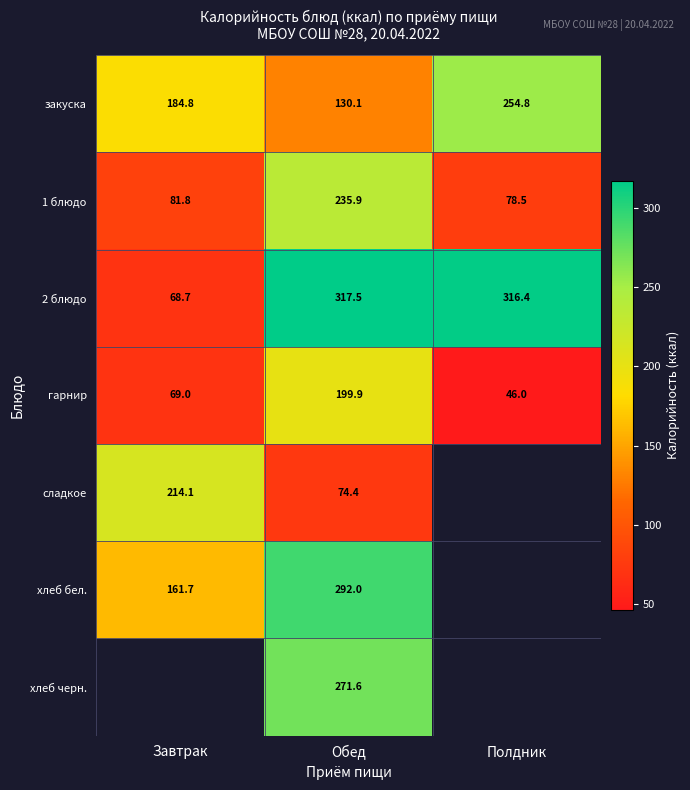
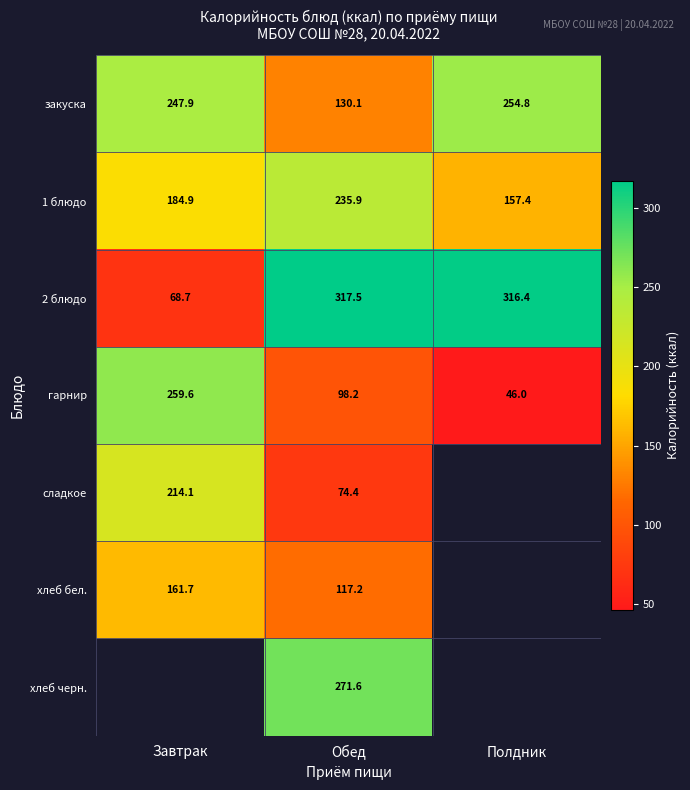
  {
    "закуска": {
-     "Завтрак": 184.8,
+     "Завтрак": 247.9,
      "Обед": 130.1,
      "Полдник": 254.8
    },
    "1 блюдо": {
-     "Завтрак": 81.8,
+     "Завтрак": 184.9,
      "Обед": 235.9,
-     "Полдник": 78.5
+     "Полдник": 157.4
    },
    "2 блюдо": {
      "Завтрак": 68.7,
      "Обед": 317.5,
      "Полдник": 316.4
    },
    "гарнир": {
-     "Завтрак": 69.0,
-     "Обед": 199.9,
+     "Завтрак": 259.6,
+     "Обед": 98.2,
      "Полдник": 46.0
    },
    "сладкое": {
      "Завтрак": 214.1,
      "Обед": 74.4
    },
    "хлеб бел.": {
      "Завтрак": 161.7,
-     "Обед": 292.0
+     "Обед": 117.2
    },
    "хлеб черн.": {
      "Обед": 271.6
    }
  }
